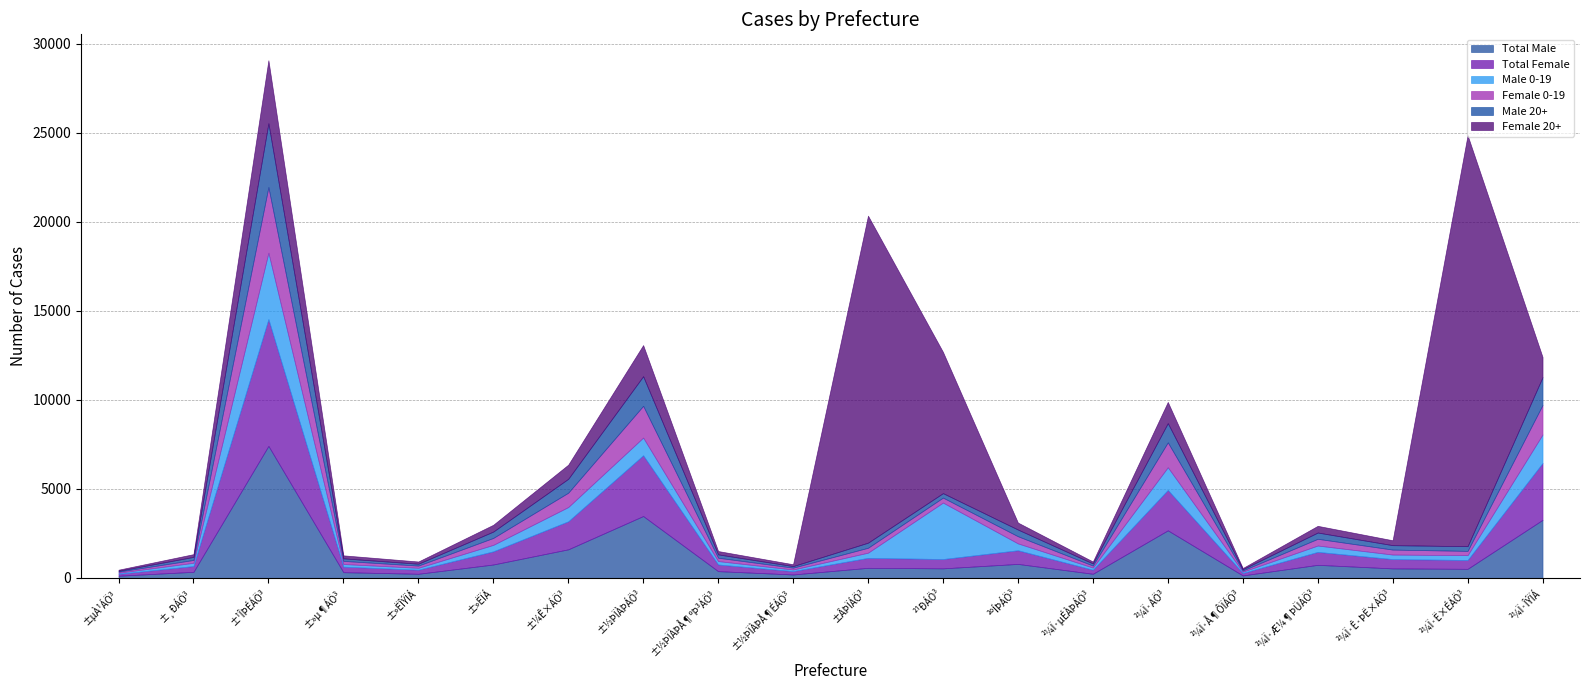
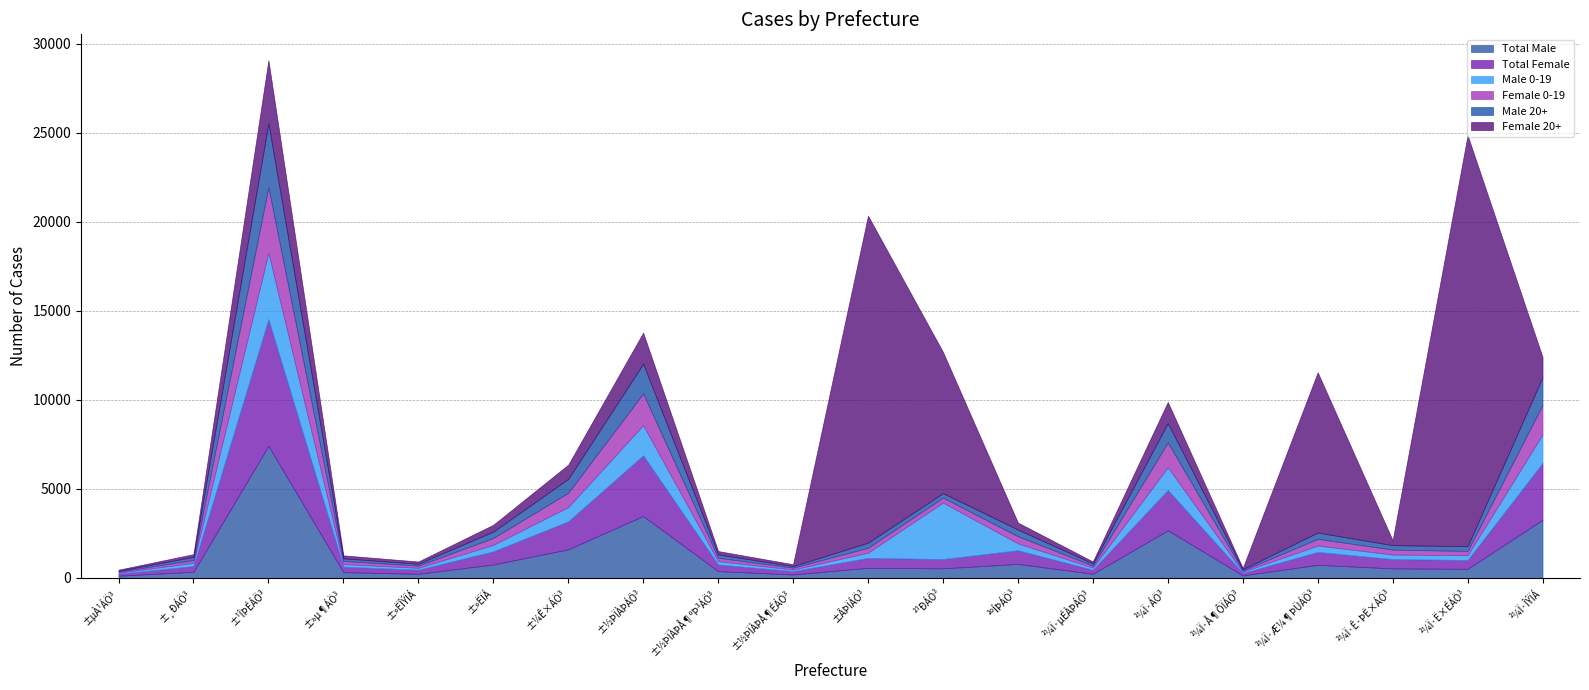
  {
    "Male 0-19": {
      "±¸ÐÁÖ³": 200,
      "±¹ÎÞÉÁÖ³": 3700,
      "±»µ¶ÁÖ³": 100,
      "±»ËÏÁ": 400,
      "±¼Ê×ÁÖ³": 800,
-     "±½ÞÏÀÞÁÖ³": 1000,
+     "±½ÞÏÀÞÁÖ³": 1700,
      "±½ÞÏÀÞÅ¶ºÞ³ÁÖ³": 200,
      "±ÂÞÏÁÖ³": 300,
      "²¹ÐÁÖ³": 3200,
      "²ºÍÞÁÖ³": 400,
      "²¼Ï·ÁÖ³": 1300,
      "²¼Ï·Æ¼¶ÞÜÁÖ³": 400,
      "²¼Ï·Ê·ÞË×ÁÖ³": 300,
      "²¼Ï·Ë×ÉÁÖ³": 300,
      "²¼Ï·ÎÝÏÁ": 1600
    },
    "Female 20+": {
      "±¸ÐÁÖ³": 200,
      "±¹ÎÞÉÁÖ³": 3500,
      "±»µ¶ÁÖ³": 200,
      "±»ËÏÁ": 400,
      "±¼Ê×ÁÖ³": 800,
      "±½ÞÏÀÞÁÖ³": 1700,
      "±½ÞÏÀÞÅ¶ºÞ³ÁÖ³": 200,
      "±ÂÞÏÁÖ³": 18400,
      "²¹ÐÁÖ³": 7900,
      "²ºÍÞÁÖ³": 400,
      "²¼Ï·ÁÖ³": 1200,
-     "²¼Ï·Æ¼¶ÞÜÁÖ³": 400,
+     "²¼Ï·Æ¼¶ÞÜÁÖ³": 9000,
      "²¼Ï·Ê·ÞË×ÁÖ³": 300,
      "²¼Ï·ÎÝÏÁ": 1100
    }
  }
